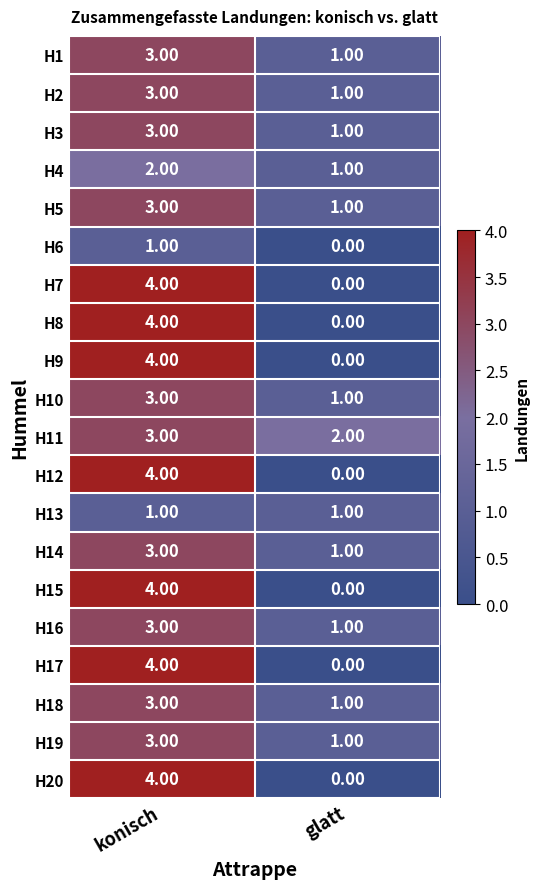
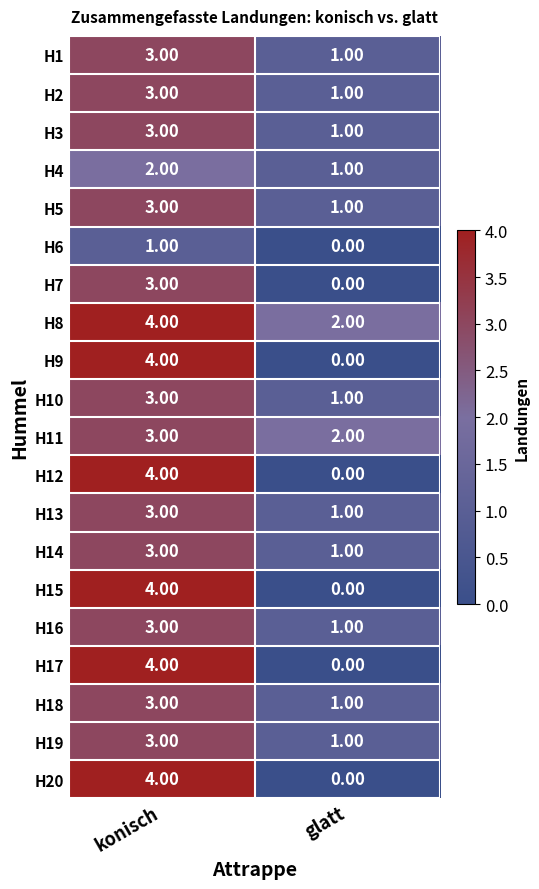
  {
    "H1": {
      "konisch": 3.00,
      "glatt": 1.00
    },
    "H2": {
      "konisch": 3.00,
      "glatt": 1.00
    },
    "H3": {
      "konisch": 3.00,
      "glatt": 1.00
    },
    "H4": {
      "konisch": 2.00,
      "glatt": 1.00
    },
    "H5": {
      "konisch": 3.00,
      "glatt": 1.00
    },
    "H6": {
      "konisch": 1.00,
      "glatt": 0.00
    },
    "H7": {
-     "konisch": 4.00,
+     "konisch": 3.00,
      "glatt": 0.00
    },
    "H8": {
      "konisch": 4.00,
-     "glatt": 0.00
+     "glatt": 2.00
    },
    "H9": {
      "konisch": 4.00,
      "glatt": 0.00
    },
    "H10": {
      "konisch": 3.00,
      "glatt": 1.00
    },
    "H11": {
      "konisch": 3.00,
      "glatt": 2.00
    },
    "H12": {
      "konisch": 4.00,
      "glatt": 0.00
    },
    "H13": {
-     "konisch": 1.00,
+     "konisch": 3.00,
      "glatt": 1.00
    },
    "H14": {
      "konisch": 3.00,
      "glatt": 1.00
    },
    "H15": {
      "konisch": 4.00,
      "glatt": 0.00
    },
    "H16": {
      "konisch": 3.00,
      "glatt": 1.00
    },
    "H17": {
      "konisch": 4.00,
      "glatt": 0.00
    },
    "H18": {
      "konisch": 3.00,
      "glatt": 1.00
    },
    "H19": {
      "konisch": 3.00,
      "glatt": 1.00
    },
    "H20": {
      "konisch": 4.00,
      "glatt": 0.00
    }
  }
